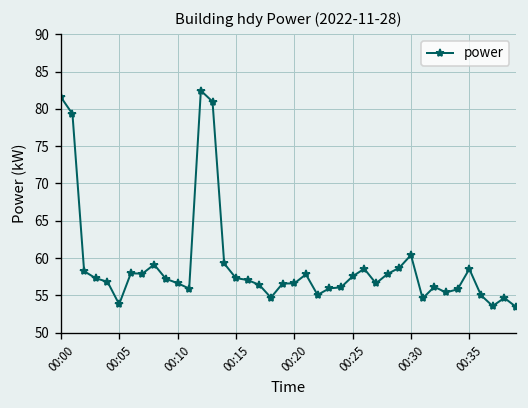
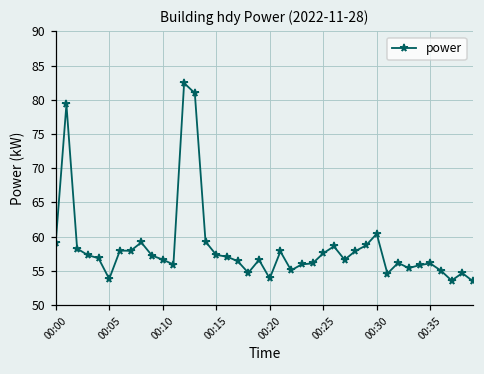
  {
-   "00:00": 82,
+   "00:00": 59,
    "00:05": 54,
    "00:10": 57,
    "00:15": 57,
-   "00:20": 57,
+   "00:20": 54,
    "00:25": 58,
    "00:30": 60,
-   "00:35": 59
+   "00:35": 56
  }
